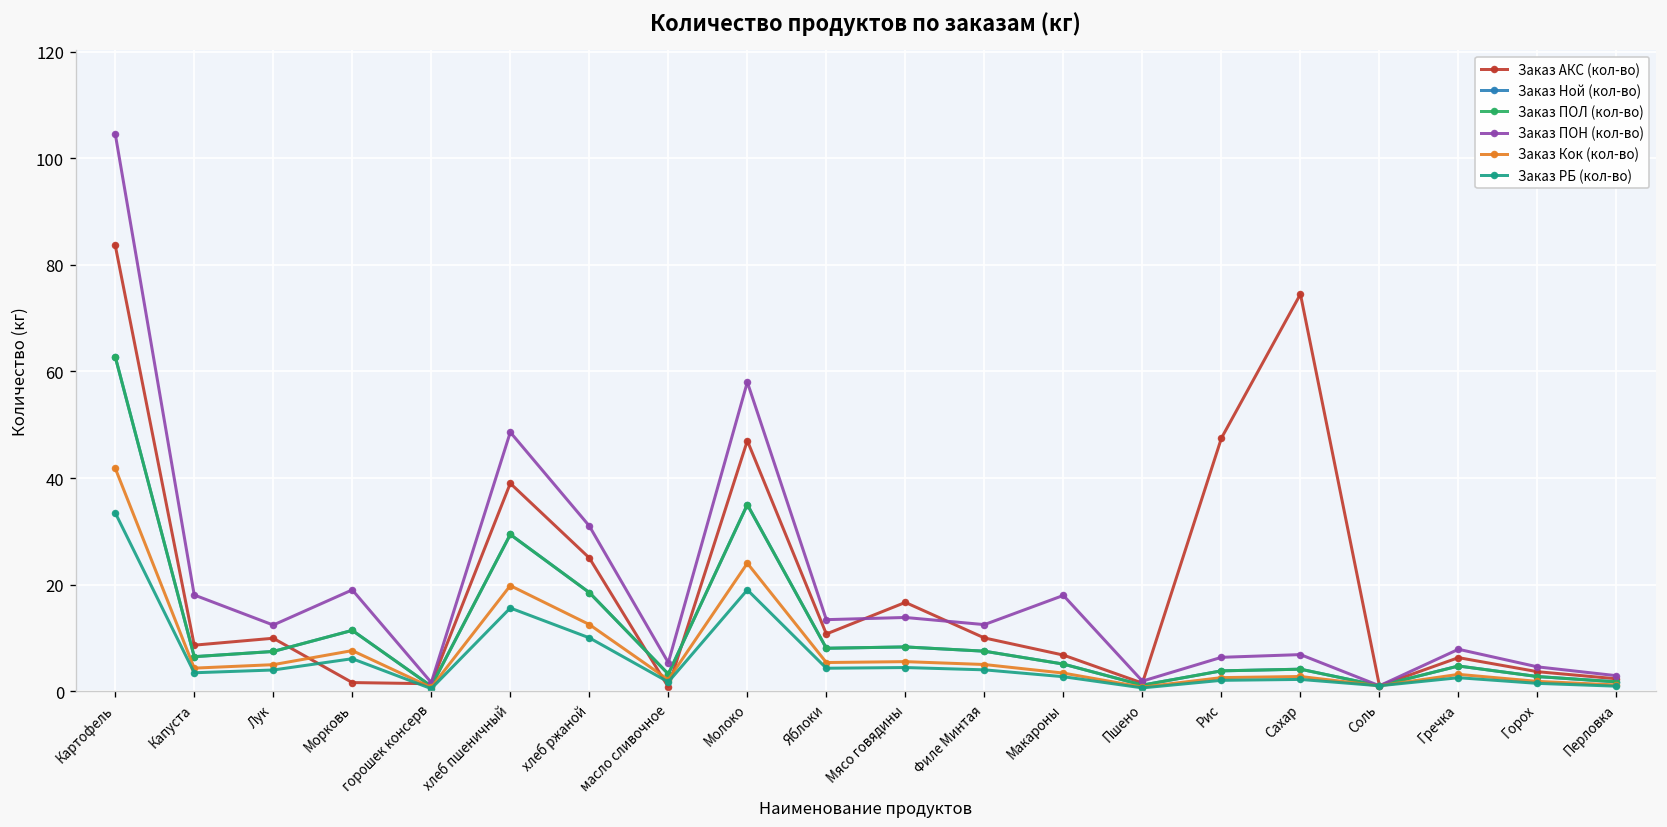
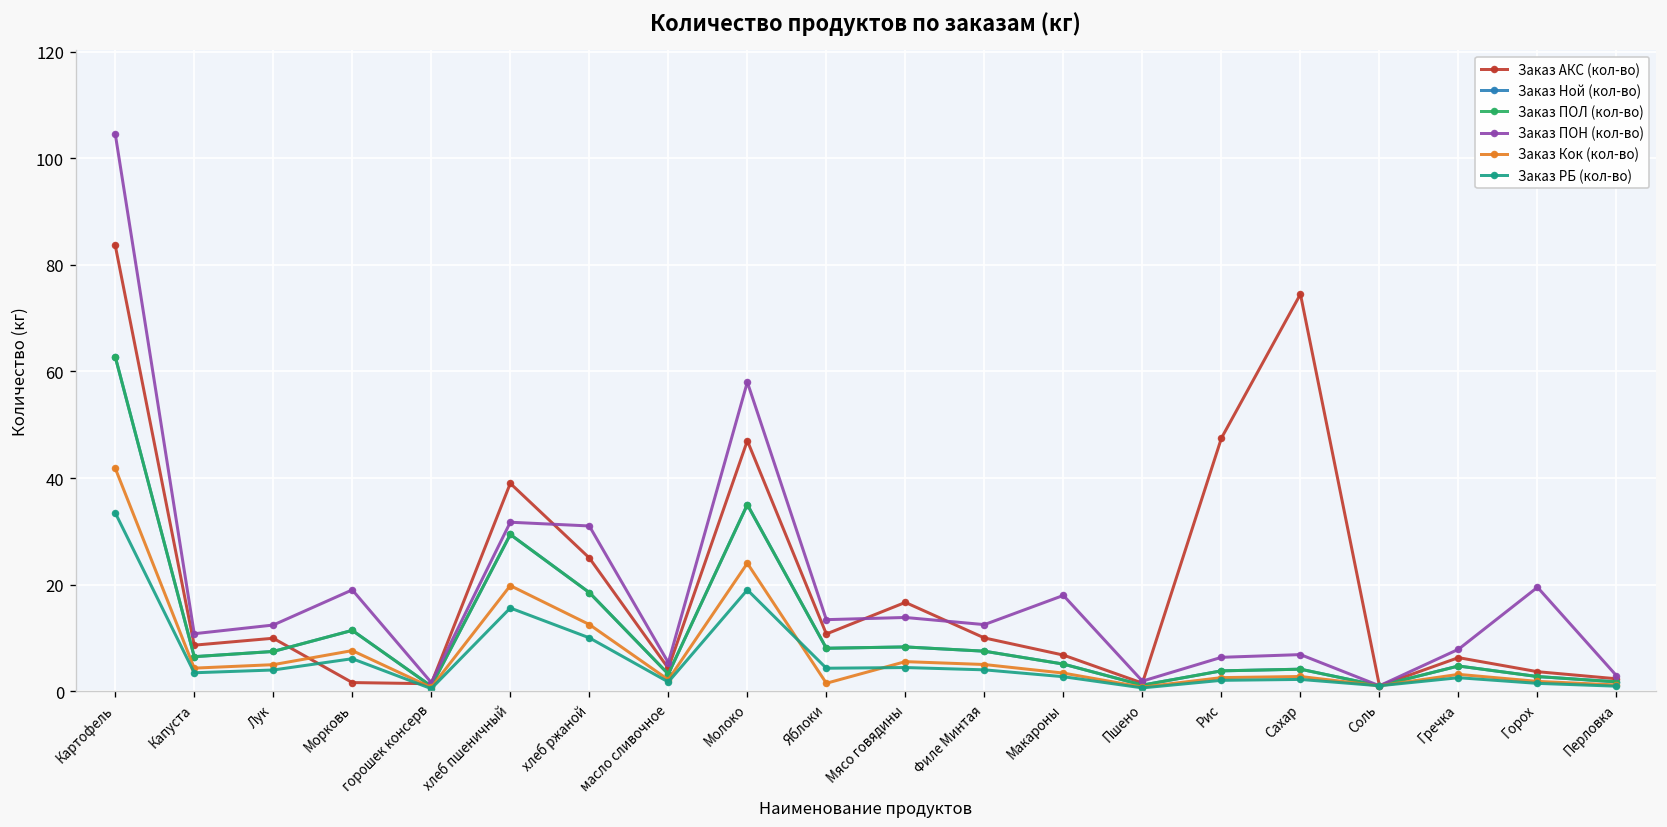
  {
    "Заказ АКС (кол-во)": {
      "Картофель": 84,
      "Капуста": 9,
      "Лук": 10,
      "Морковь": 2,
      "хлеб пшеничный": 39,
      "хлеб ржаной": 25,
-     "масло сливочное": 1,
+     "масло сливочное": 4,
      "Молоко": 47,
      "Яблоки": 11,
      "Мясо говядины": 17,
      "Филе Минтая": 10,
      "Макароны": 7,
      "Рис": 47,
      "Сахар": 75,
      "Гречка": 6,
      "Горох": 4,
      "Перловка": 2
    },
    "Заказ ПОН (кол-во)": {
      "Картофель": 105,
-     "Капуста": 18,
+     "Капуста": 11,
      "Лук": 12,
      "Морковь": 19,
-     "хлеб пшеничный": 49,
+     "хлеб пшеничный": 32,
      "хлеб ржаной": 31,
      "масло сливочное": 5,
      "Молоко": 58,
      "Яблоки": 13,
      "Мясо говядины": 14,
      "Филе Минтая": 12,
      "Макароны": 18,
      "Рис": 6,
      "Сахар": 7,
      "Гречка": 8,
-     "Горох": 5,
+     "Горох": 19,
      "Перловка": 3
    },
    "Заказ Кок (кол-во)": {
      "Картофель": 42,
      "Капуста": 4,
      "Лук": 5,
      "Морковь": 8,
      "хлеб пшеничный": 20,
      "хлеб ржаной": 13,
      "Молоко": 24,
-     "Яблоки": 5,
+     "Яблоки": 1,
      "Мясо говядины": 6,
      "Филе Минтая": 5,
      "Макароны": 3,
      "Гречка": 3
    }
  }
